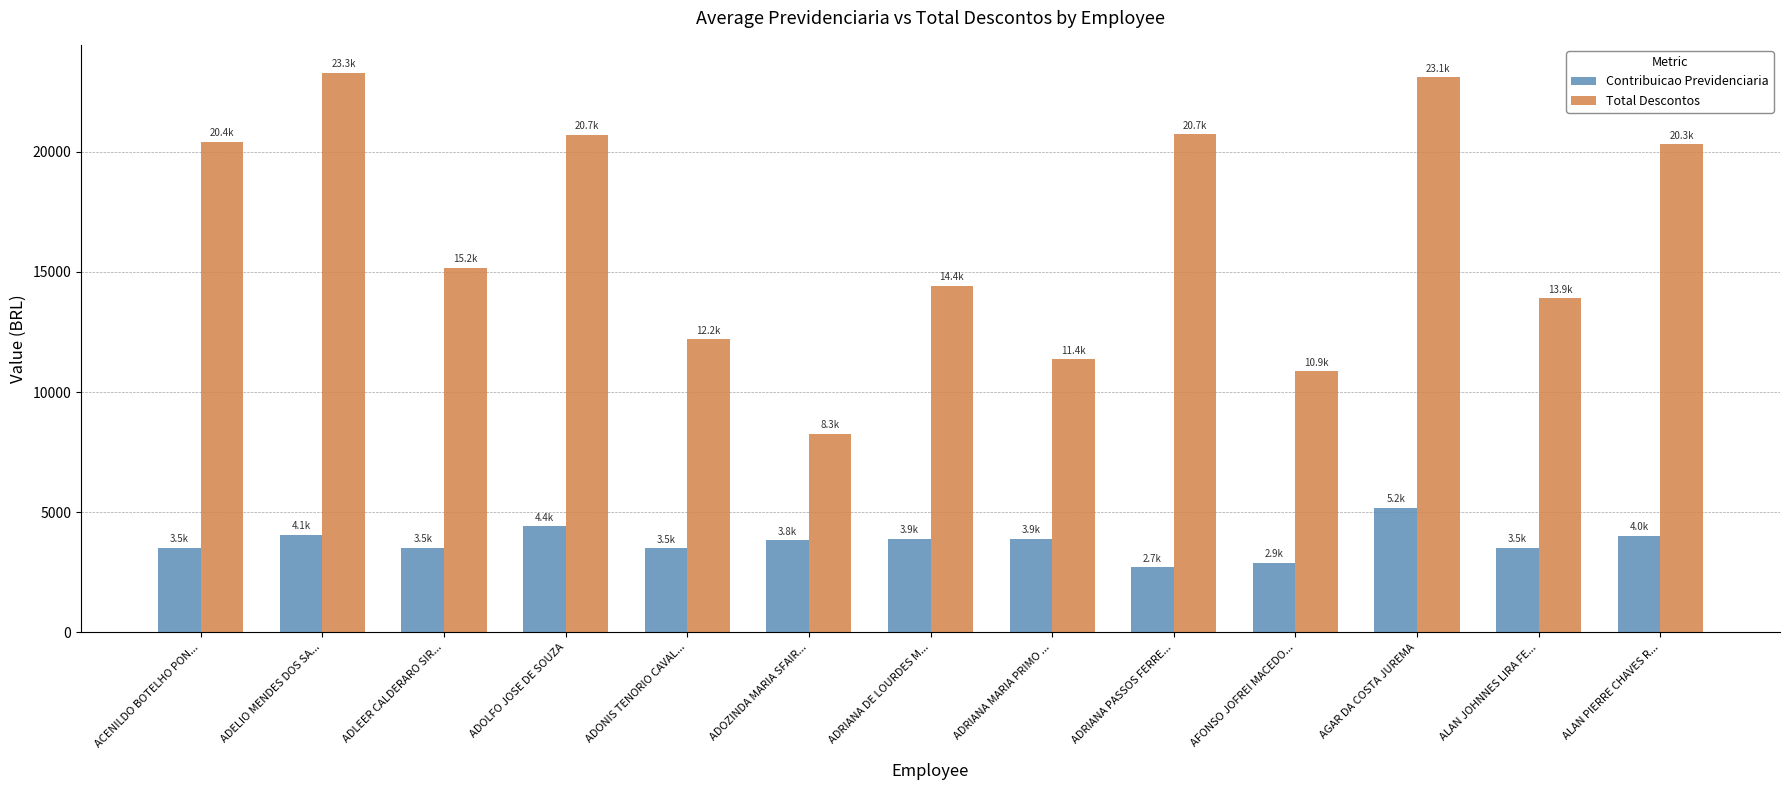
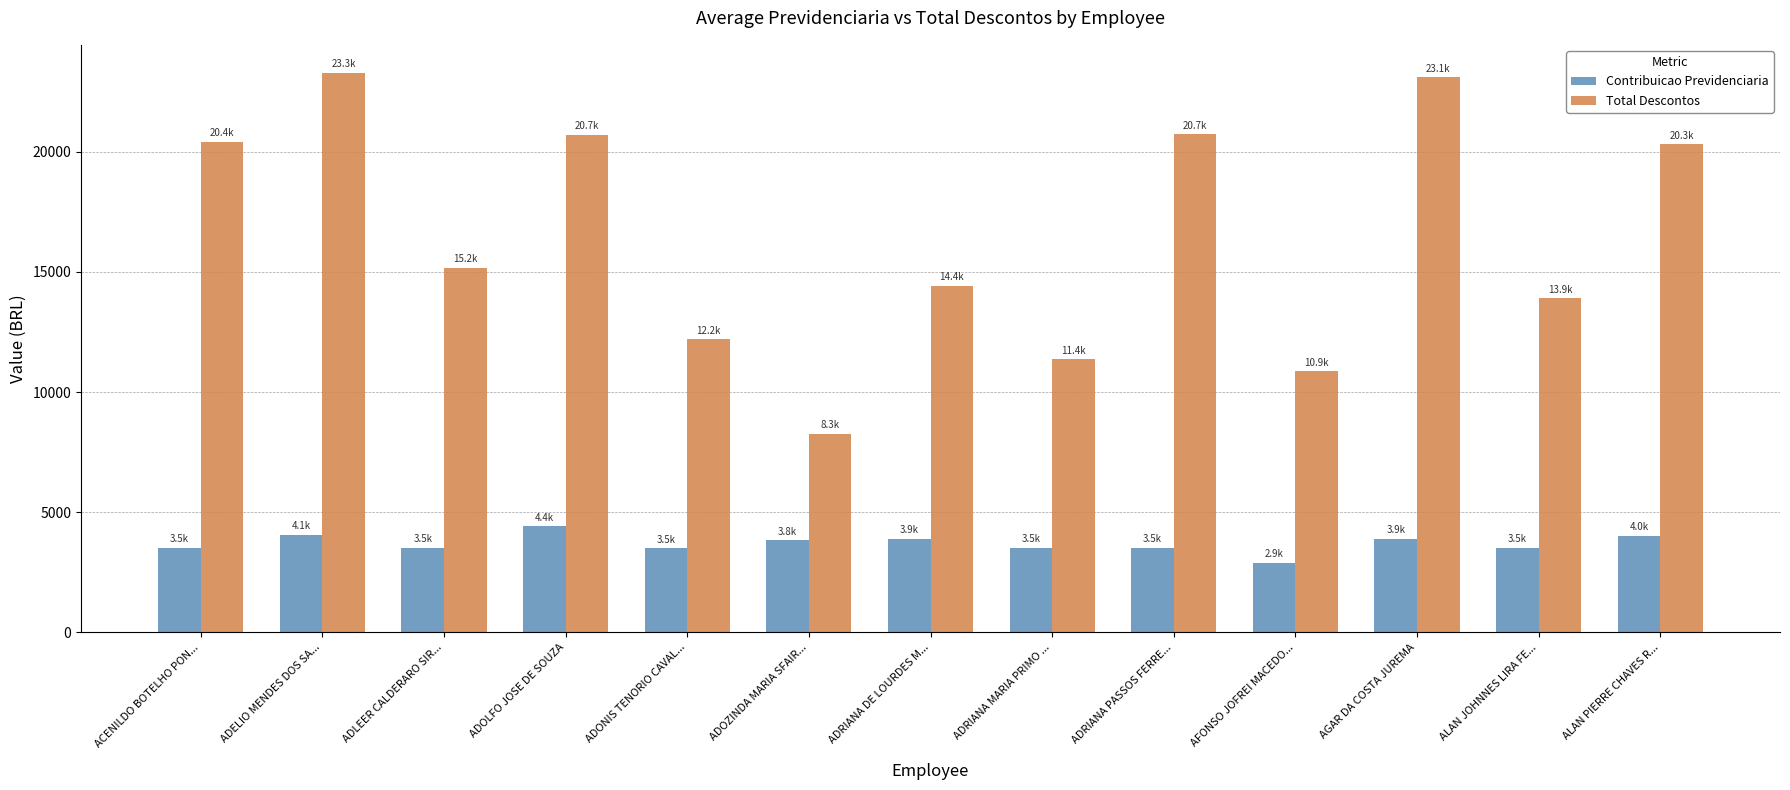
  {
    "Contribuicao Previdenciaria": {
      "ACENILDO BOTELHO PON...": "3.5k",
      "ADELIO MENDES DOS SA...": "4.1k",
      "ADLEER CALDERARO SIR...": "3.5k",
      "ADOLFO JOSE DE SOUZA": "4.4k",
      "ADONIS TENORIO CAVAL...": "3.5k",
      "ADOZINDA MARIA SFAIR...": "3.8k",
      "ADRIANA DE LOURDES M...": "3.9k",
-     "ADRIANA MARIA PRIMO ...": "3.9k",
-     "ADRIANA PASSOS FERRE...": "2.7k",
+     "ADRIANA MARIA PRIMO ...": "3.5k",
+     "ADRIANA PASSOS FERRE...": "3.5k",
      "AFONSO JOFREI MACEDO...": "2.9k",
-     "AGAR DA COSTA JUREMA": "5.2k",
+     "AGAR DA COSTA JUREMA": "3.9k",
      "ALAN JOHNNES LIRA FE...": "3.5k",
      "ALAN PIERRE CHAVES R...": "4.0k"
    },
    "Total Descontos": {
      "ACENILDO BOTELHO PON...": "20.4k",
      "ADELIO MENDES DOS SA...": "23.3k",
      "ADLEER CALDERARO SIR...": "15.2k",
      "ADOLFO JOSE DE SOUZA": "20.7k",
      "ADONIS TENORIO CAVAL...": "12.2k",
      "ADOZINDA MARIA SFAIR...": "8.3k",
      "ADRIANA DE LOURDES M...": "14.4k",
      "ADRIANA MARIA PRIMO ...": "11.4k",
      "ADRIANA PASSOS FERRE...": "20.7k",
      "AFONSO JOFREI MACEDO...": "10.9k",
      "AGAR DA COSTA JUREMA": "23.1k",
      "ALAN JOHNNES LIRA FE...": "13.9k",
      "ALAN PIERRE CHAVES R...": "20.3k"
    }
  }
